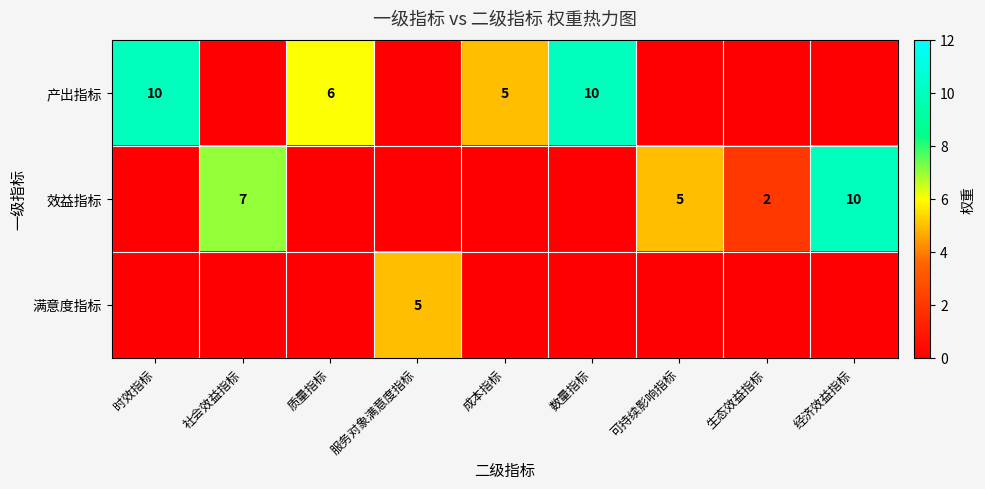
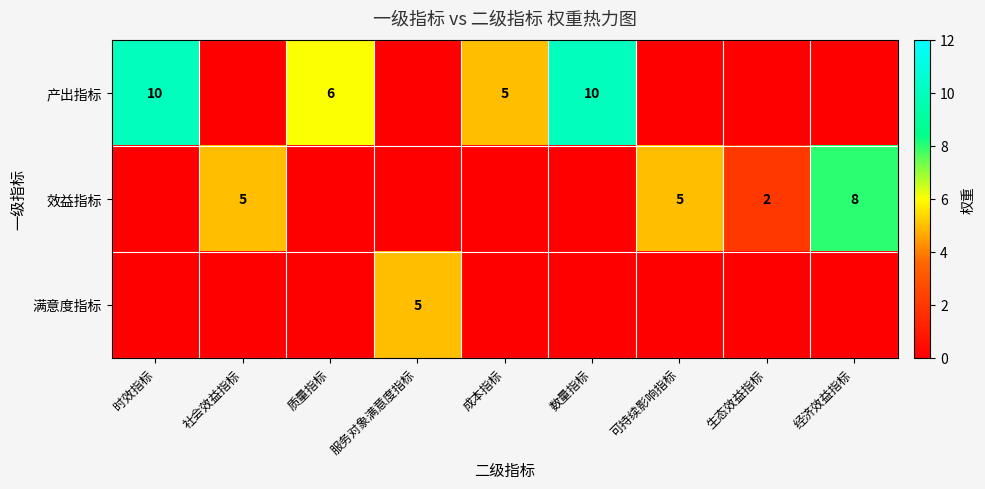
  {
    "产出指标": {
      "时效指标": 10,
      "质量指标": 6,
      "成本指标": 5,
      "数量指标": 10
    },
    "效益指标": {
-     "社会效益指标": 7,
+     "社会效益指标": 5,
      "可持续影响指标": 5,
      "生态效益指标": 2,
-     "经济效益指标": 10
+     "经济效益指标": 8
    },
    "满意度指标": {
      "服务对象满意度指标": 5
    }
  }
